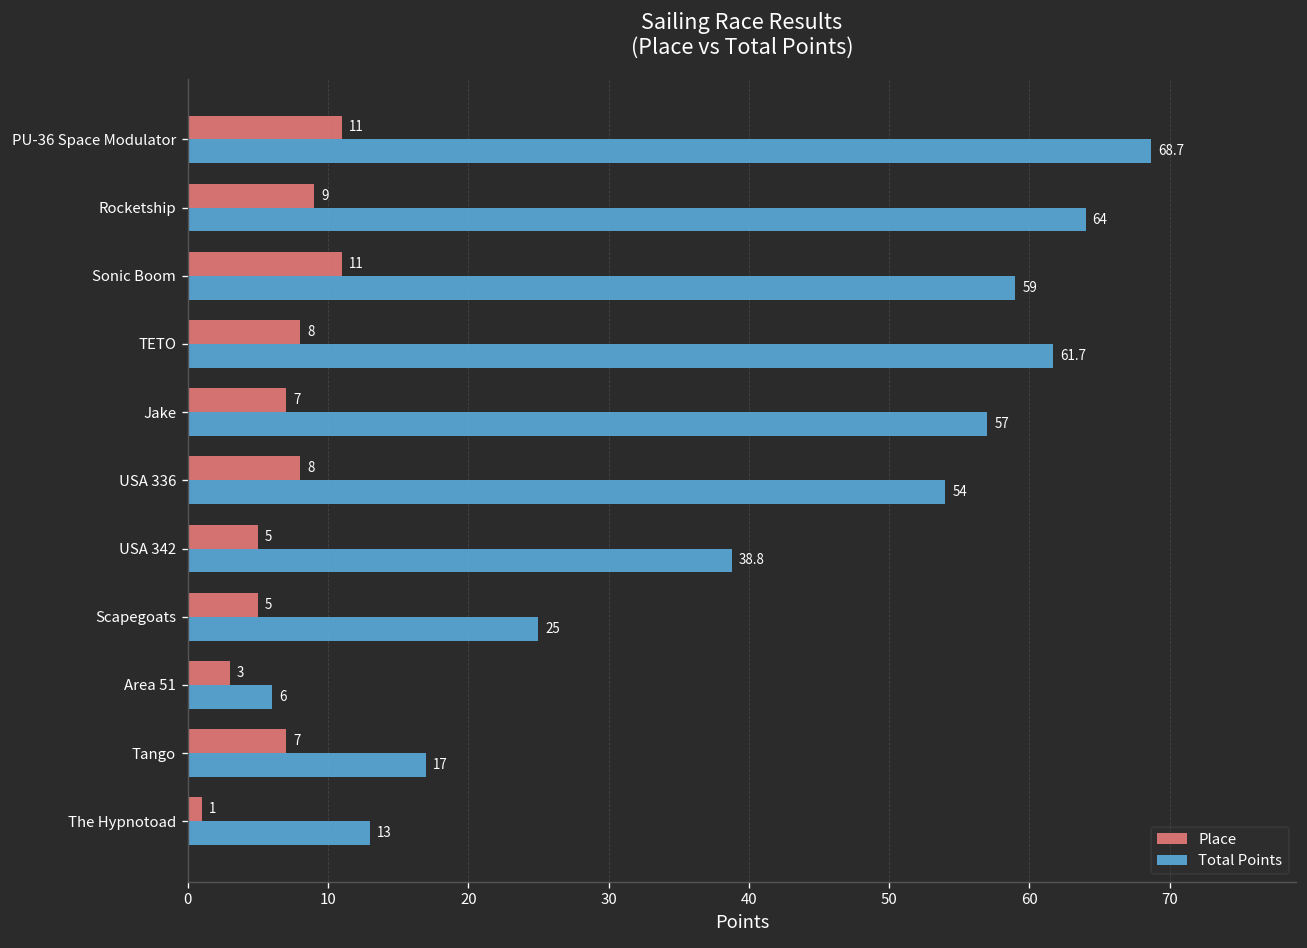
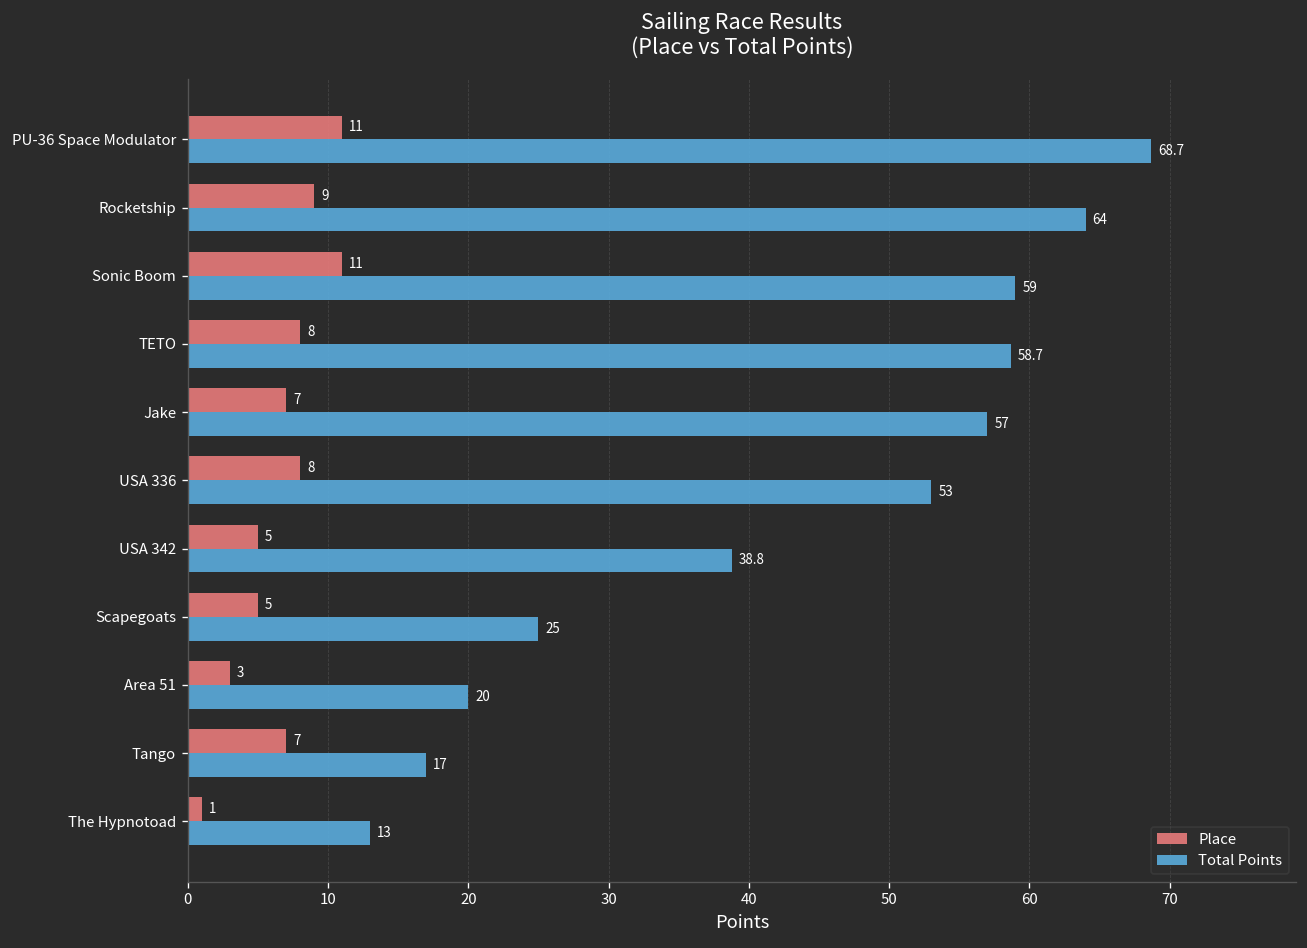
  {
    "Place": {
      "PU-36 Space Modulator": 11,
      "Rocketship": 9,
      "Sonic Boom": 11,
      "TETO": 8,
      "Jake": 7,
      "USA 336": 8,
      "USA 342": 5,
      "Scapegoats": 5,
      "Area 51": 3,
      "Tango": 7,
      "The Hypnotoad": 1
    },
    "Total Points": {
      "PU-36 Space Modulator": 68.7,
      "Rocketship": 64,
      "Sonic Boom": 59,
-     "TETO": 61.7,
+     "TETO": 58.7,
      "Jake": 57,
-     "USA 336": 54,
+     "USA 336": 53,
      "USA 342": 38.8,
      "Scapegoats": 25,
-     "Area 51": 6,
+     "Area 51": 20,
      "Tango": 17,
      "The Hypnotoad": 13
    }
  }
